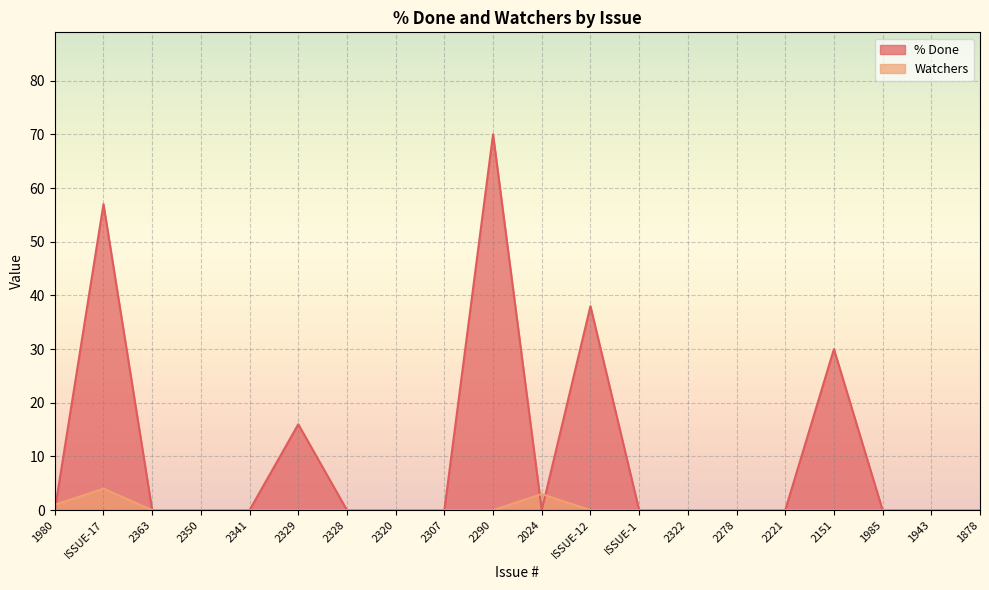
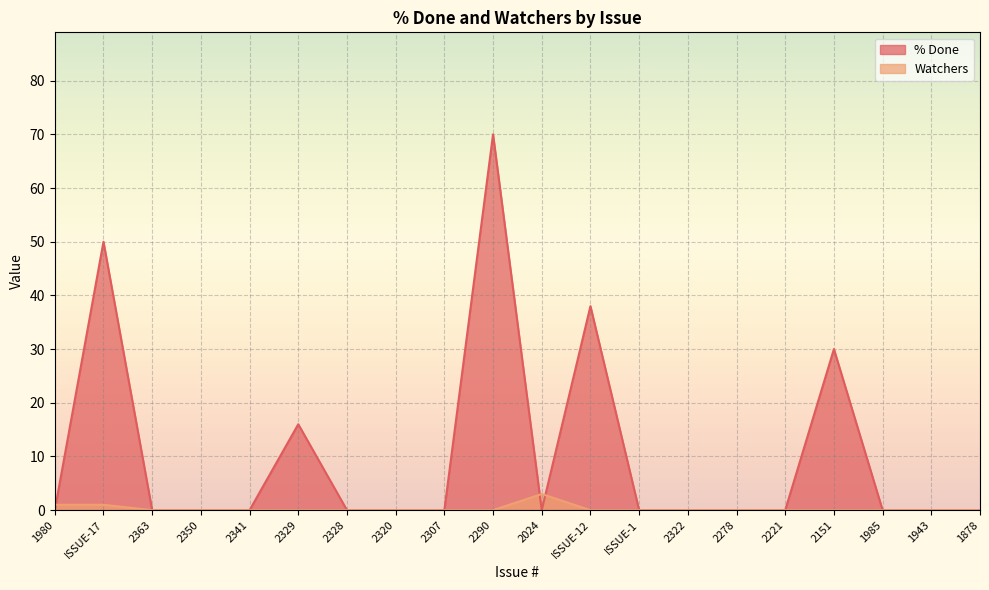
  {
    "% Done": {
      "1980": 0,
-     "ISSUE-17": 57,
+     "ISSUE-17": 50,
      "2329": 16,
      "2290": 70,
      "2024": 0,
      "ISSUE-12": 38,
      "2151": 30
    },
    "Watchers": {
      "1980": 1,
-     "ISSUE-17": 4,
+     "ISSUE-17": 1,
      "2329": 0,
      "2290": 0,
      "2024": 3,
      "ISSUE-12": 0,
      "2151": 0
    }
  }
